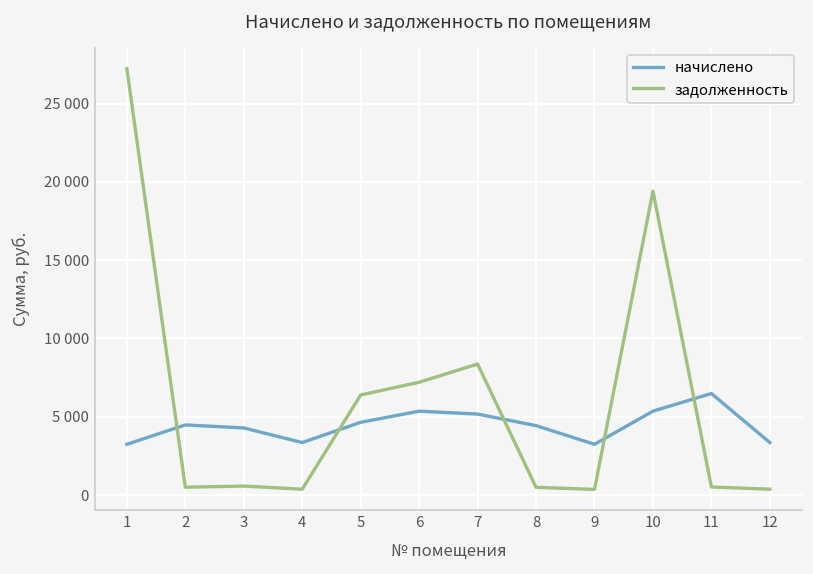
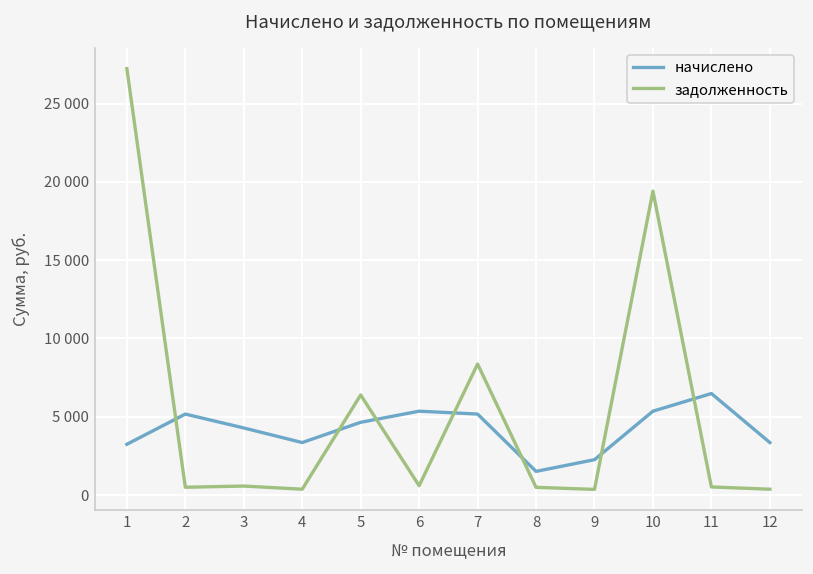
  {
    "начислено": {
      "1": 3200,
-     "2": 4500,
+     "2": 5200,
      "3": 4300,
      "4": 3400,
      "5": 4600,
      "6": 5400,
      "7": 5200,
-     "8": 4400,
-     "9": 3200,
+     "8": 1500,
+     "9": 2300,
      "10": 5400,
      "11": 6500,
      "12": 3400
    },
    "задолженность": {
      "1": 27200,
      "2": 500,
      "3": 600,
      "4": 400,
      "5": 6400,
-     "6": 7200,
+     "6": 600,
      "7": 8400,
      "8": 500,
      "9": 400,
      "10": 19400,
      "11": 500,
      "12": 400
    }
  }
